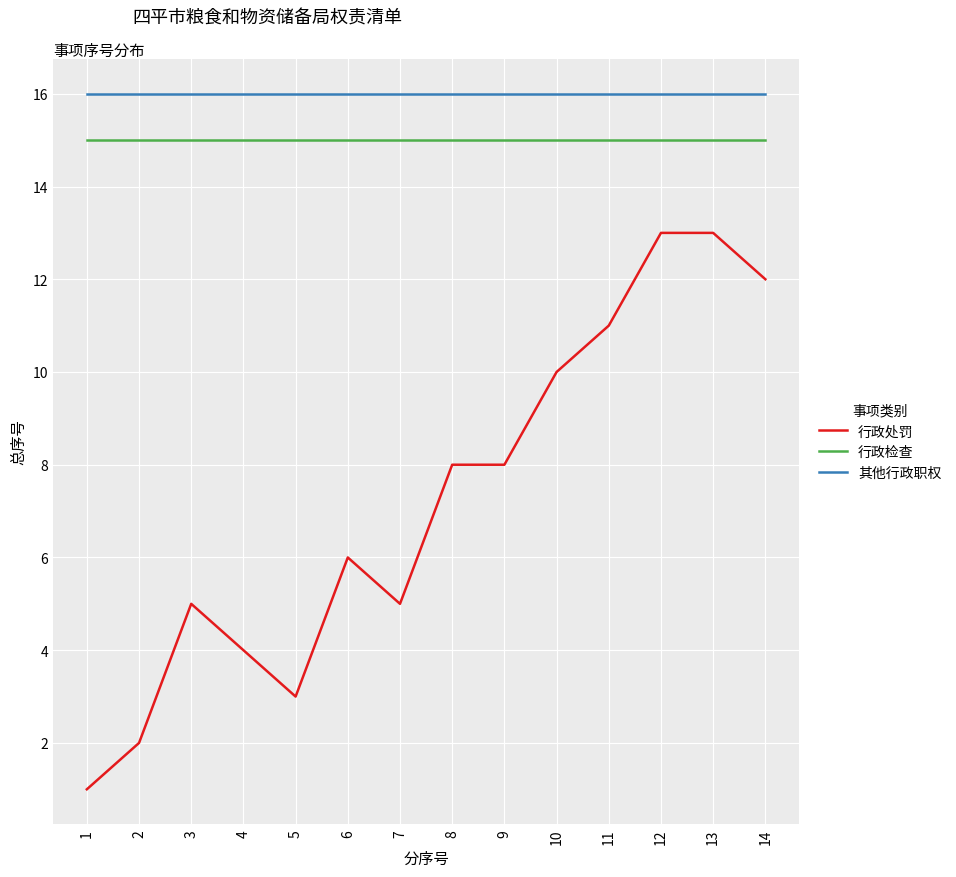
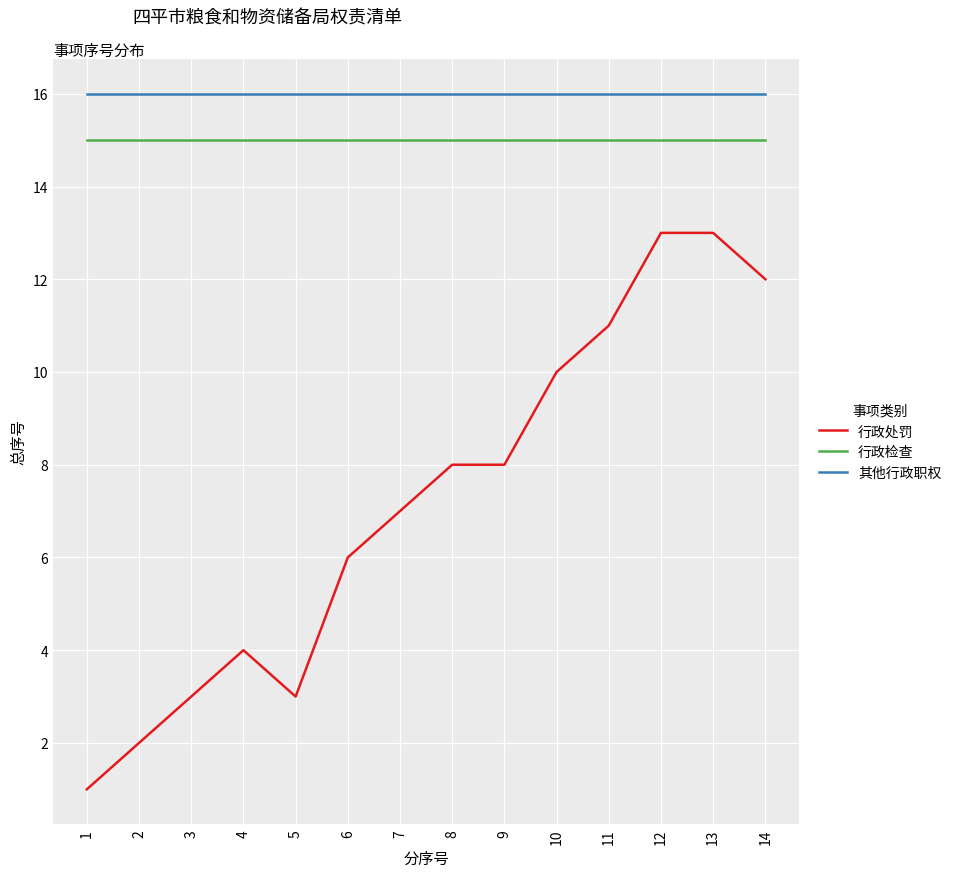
  {
    "行政处罚": {
      "1": 1,
      "2": 2,
-     "3": 5,
+     "3": 3,
      "4": 4,
      "5": 3,
      "6": 6,
-     "7": 5,
+     "7": 7,
      "8": 8,
      "9": 8,
      "10": 10,
      "11": 11,
      "12": 13,
      "13": 13,
      "14": 12
    },
    "行政检查": {
      "1": 15,
      "2": 15,
      "3": 15,
      "4": 15,
      "5": 15,
      "6": 15,
      "7": 15,
      "8": 15,
      "9": 15,
      "10": 15,
      "11": 15,
      "12": 15,
      "13": 15,
      "14": 15
    },
    "其他行政职权": {
      "1": 16,
      "2": 16,
      "3": 16,
      "4": 16,
      "5": 16,
      "6": 16,
      "7": 16,
      "8": 16,
      "9": 16,
      "10": 16,
      "11": 16,
      "12": 16,
      "13": 16,
      "14": 16
    }
  }
